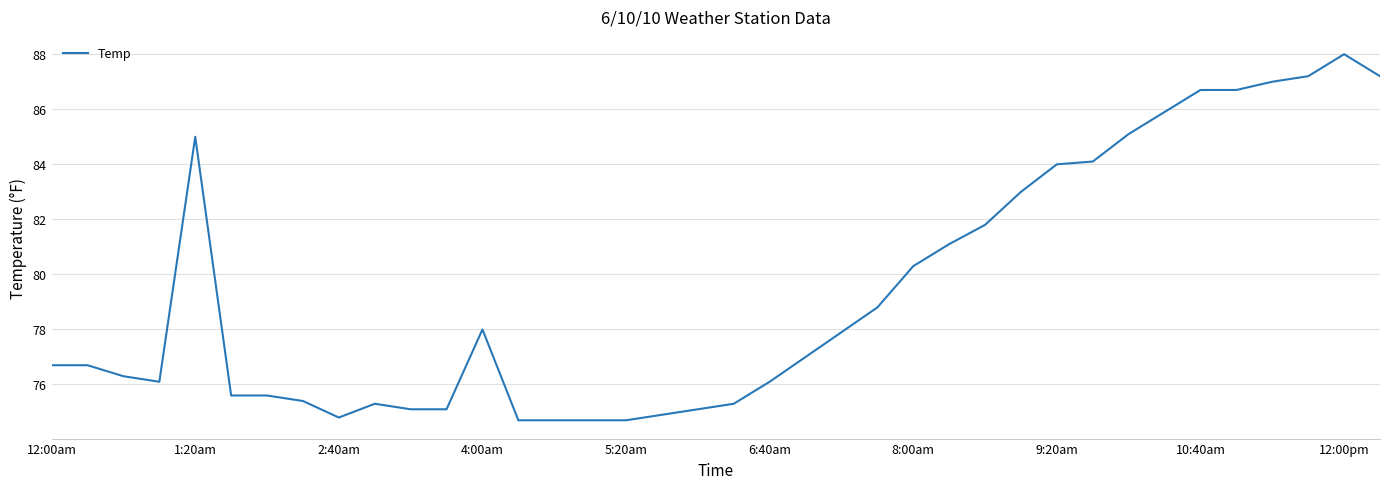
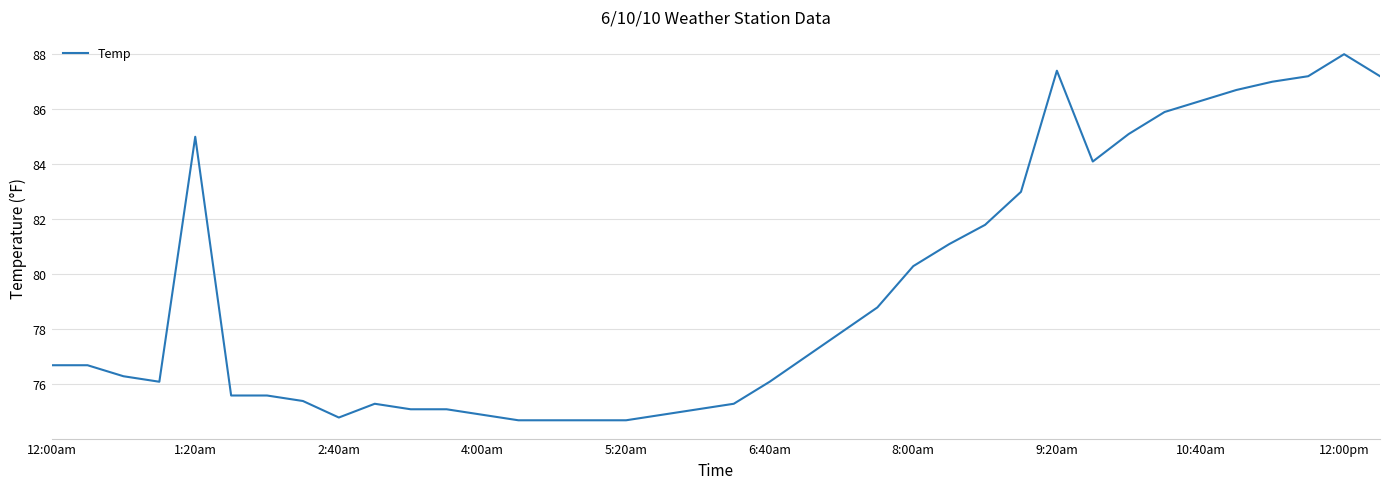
  {
    "12:00am": 76.7,
    "1:20am": 85.0,
    "2:40am": 74.8,
-   "4:00am": 78.0,
+   "4:00am": 74.9,
    "5:20am": 74.7,
    "6:40am": 76.1,
    "8:00am": 80.3,
-   "9:20am": 84.0,
-   "10:40am": 86.7,
+   "9:20am": 87.4,
+   "10:40am": 86.3,
    "12:00pm": 88.0
  }
